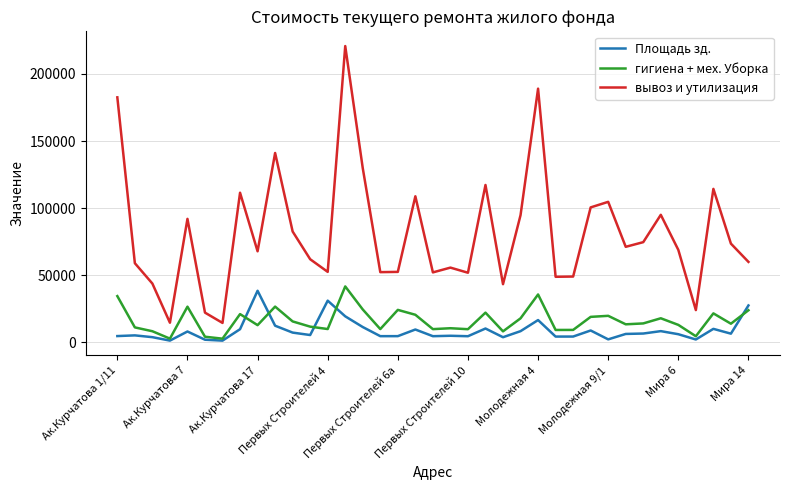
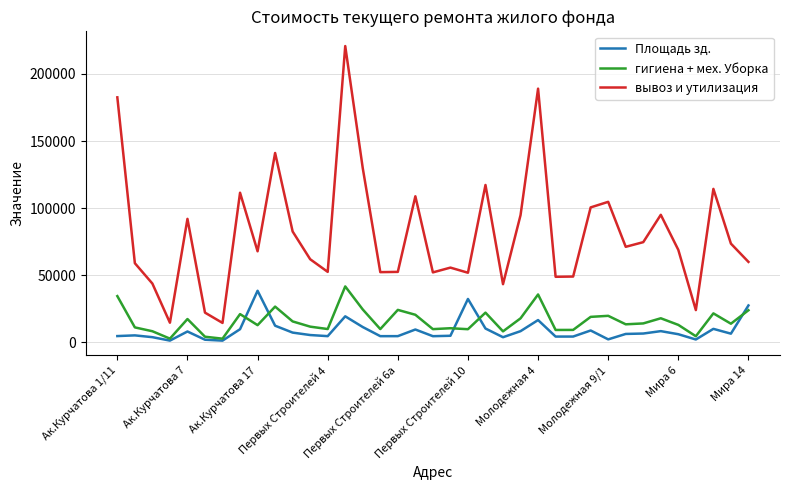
  {
    "Площадь зд.": {
      "Ак.Курчатова 1/11": 5000,
      "Ак.Курчатова 7": 8000,
      "Ак.Курчатова 17": 38000,
-     "Первых Строителей 4": 31000,
+     "Первых Строителей 4": 5000,
      "Первых Строителей 6а": 5000,
-     "Первых Строителей 10": 5000,
+     "Первых Строителей 10": 32000,
      "Молодежная 4": 17000,
      "Молодежная 9/1": 2000,
      "Мира 6": 6000,
      "Мира 14": 27000
    },
    "гигиена + мех. Уборка": {
      "Ак.Курчатова 1/11": 34000,
-     "Ак.Курчатова 7": 27000,
+     "Ак.Курчатова 7": 17000,
      "Ак.Курчатова 17": 13000,
      "Первых Строителей 4": 10000,
      "Первых Строителей 6а": 24000,
      "Первых Строителей 10": 10000,
      "Молодежная 4": 36000,
      "Молодежная 9/1": 20000,
      "Мира 6": 13000,
      "Мира 14": 24000
    },
    "вывоз и утилизация": {
      "Ак.Курчатова 1/11": 183000,
      "Ак.Курчатова 7": 92000,
      "Ак.Курчатова 17": 68000,
      "Первых Строителей 4": 52000,
      "Первых Строителей 6а": 52000,
      "Первых Строителей 10": 52000,
      "Молодежная 4": 189000,
      "Молодежная 9/1": 105000,
      "Мира 6": 69000,
      "Мира 14": 60000
    }
  }
